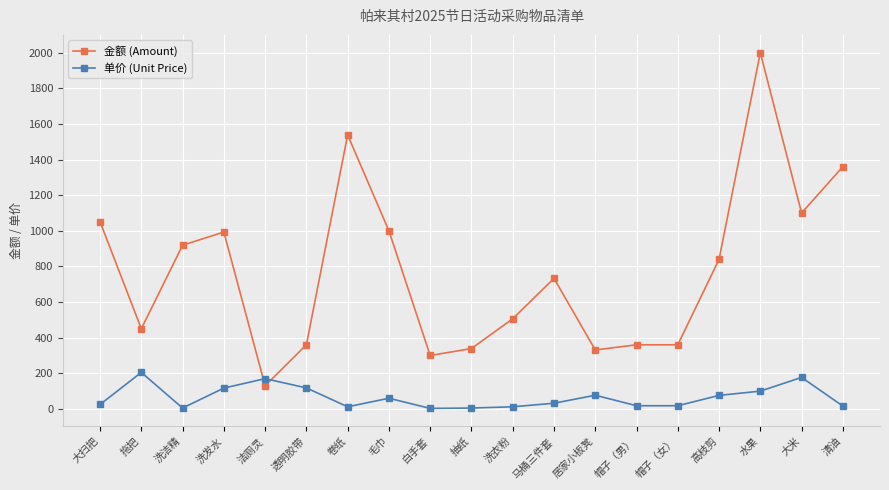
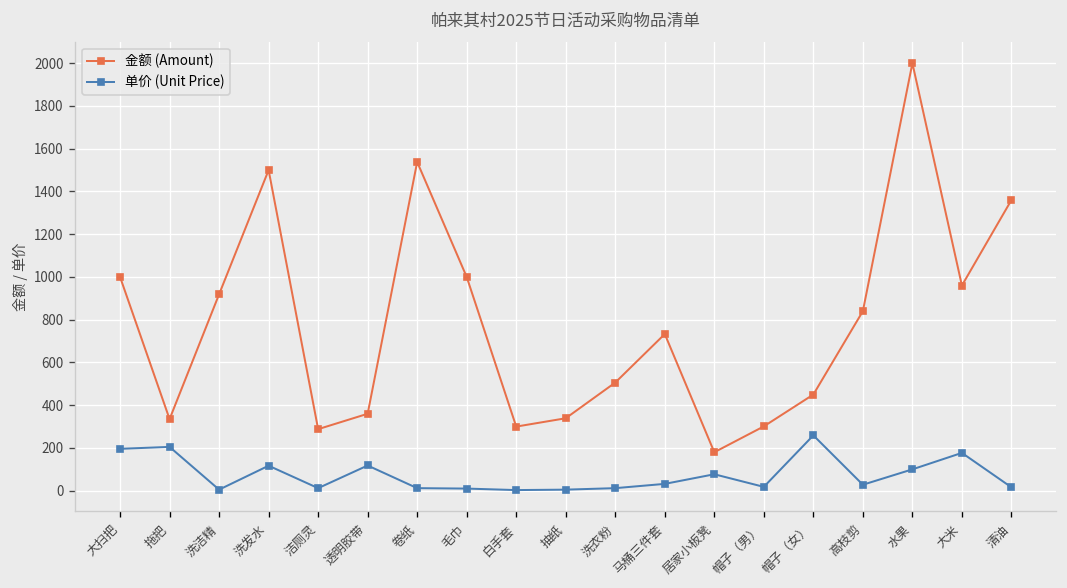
  {
    "金额 (Amount)": {
-     "大扫把": 1050,
-     "拖把": 450,
+     "大扫把": 1000,
+     "拖把": 340,
      "洗洁精": 920,
-     "洗发水": 990,
-     "洁厕灵": 130,
+     "洗发水": 1500,
+     "洁厕灵": 290,
      "透明胶带": 360,
      "卷纸": 1540,
      "毛巾": 1000,
      "白手套": 300,
      "抽纸": 340,
      "洗衣粉": 510,
      "马桶三件套": 730,
-     "居家小板凳": 330,
-     "帽子（男）": 360,
-     "帽子（女）": 360,
+     "居家小板凳": 180,
+     "帽子（男）": 300,
+     "帽子（女）": 450,
      "高枝剪": 840,
      "水果": 2000,
-     "大米": 1100,
+     "大米": 960,
      "清油": 1360
    },
    "单价 (Unit Price)": {
-     "大扫把": 30,
+     "大扫把": 200,
      "拖把": 210,
      "洗洁精": 10,
      "洗发水": 120,
-     "洁厕灵": 170,
+     "洁厕灵": 10,
      "透明胶带": 120,
      "卷纸": 10,
-     "毛巾": 60,
+     "毛巾": 10,
      "白手套": 0,
      "抽纸": 10,
      "洗衣粉": 10,
      "马桶三件套": 30,
      "居家小板凳": 80,
      "帽子（男）": 20,
-     "帽子（女）": 20,
-     "高枝剪": 80,
+     "帽子（女）": 260,
+     "高枝剪": 30,
      "水果": 100,
      "大米": 180,
      "清油": 20
    }
  }
